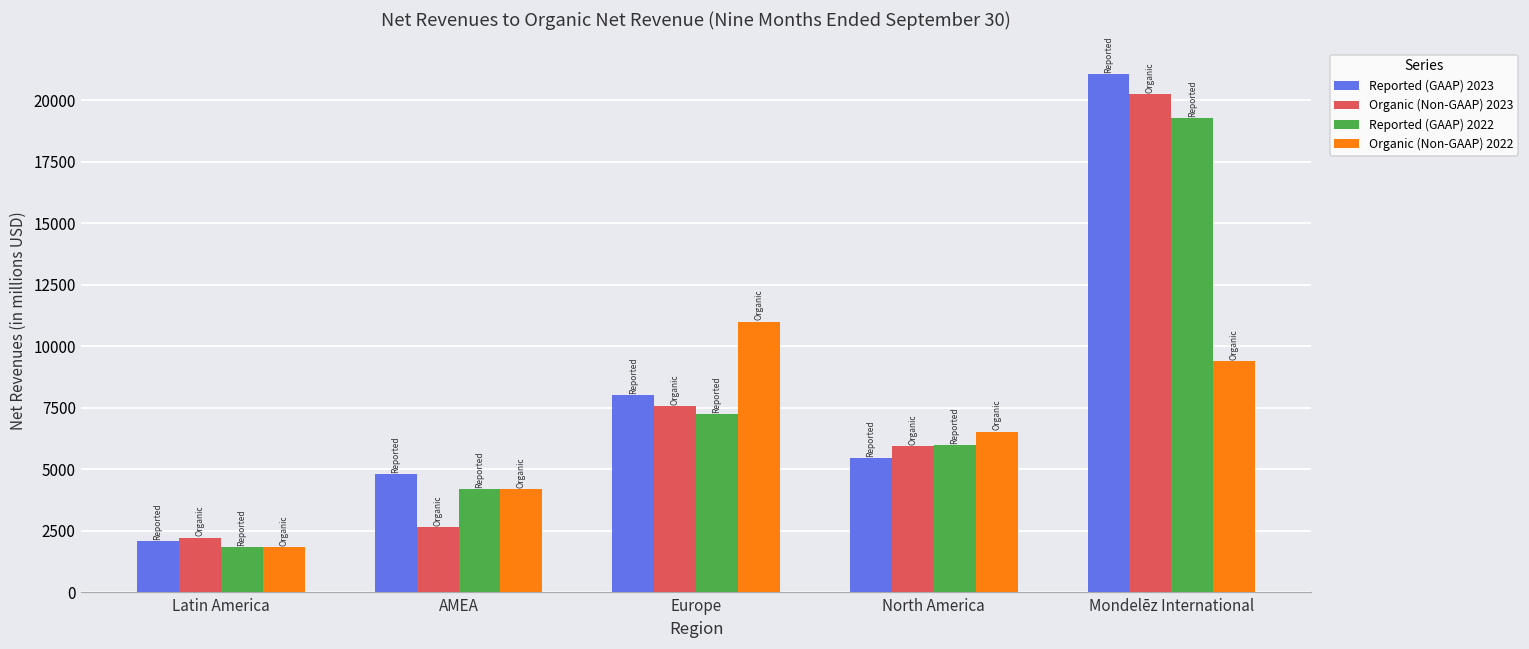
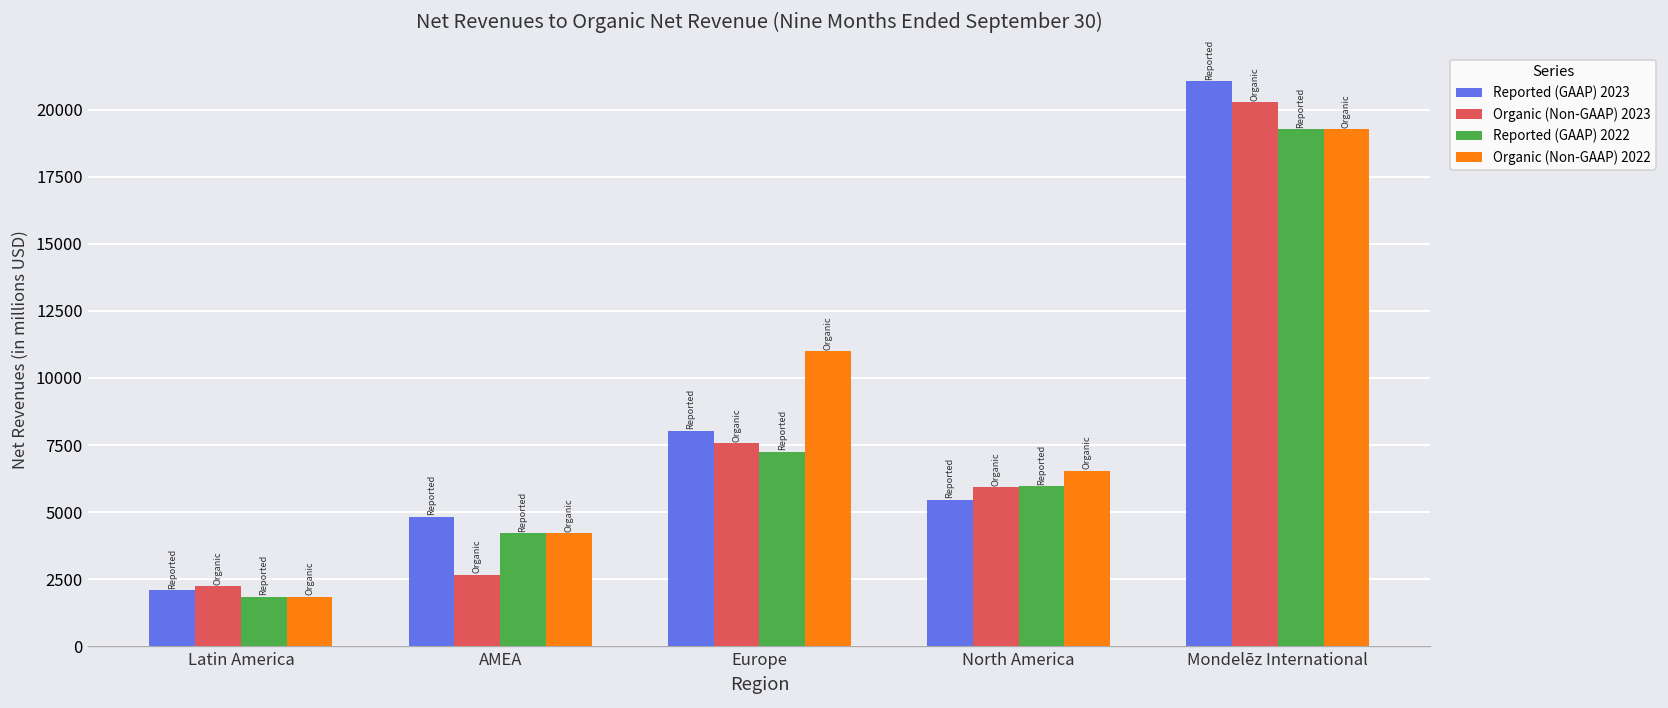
  {
    "Reported (GAAP) 2023": {
      "Latin America": 2100,
      "AMEA": 4800,
      "Europe": 8000,
      "North America": 5500,
      "Mondelēz International": 21100
    },
    "Organic (Non-GAAP) 2023": {
      "Latin America": 2200,
      "AMEA": 2700,
      "Europe": 7600,
      "North America": 5900,
      "Mondelēz International": 20300
    },
    "Reported (GAAP) 2022": {
      "Latin America": 1800,
      "AMEA": 4200,
      "Europe": 7200,
      "North America": 6000,
      "Mondelēz International": 19300
    },
    "Organic (Non-GAAP) 2022": {
      "Latin America": 1800,
      "AMEA": 4200,
      "Europe": 11000,
      "North America": 6500,
-     "Mondelēz International": 9400
+     "Mondelēz International": 19300
    }
  }
